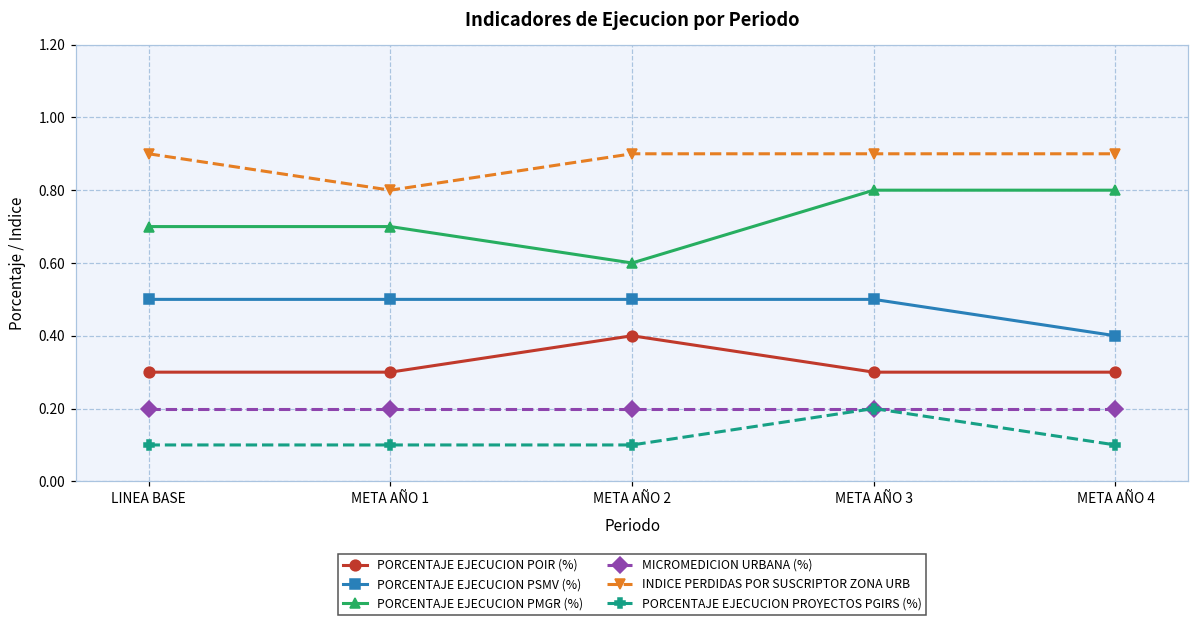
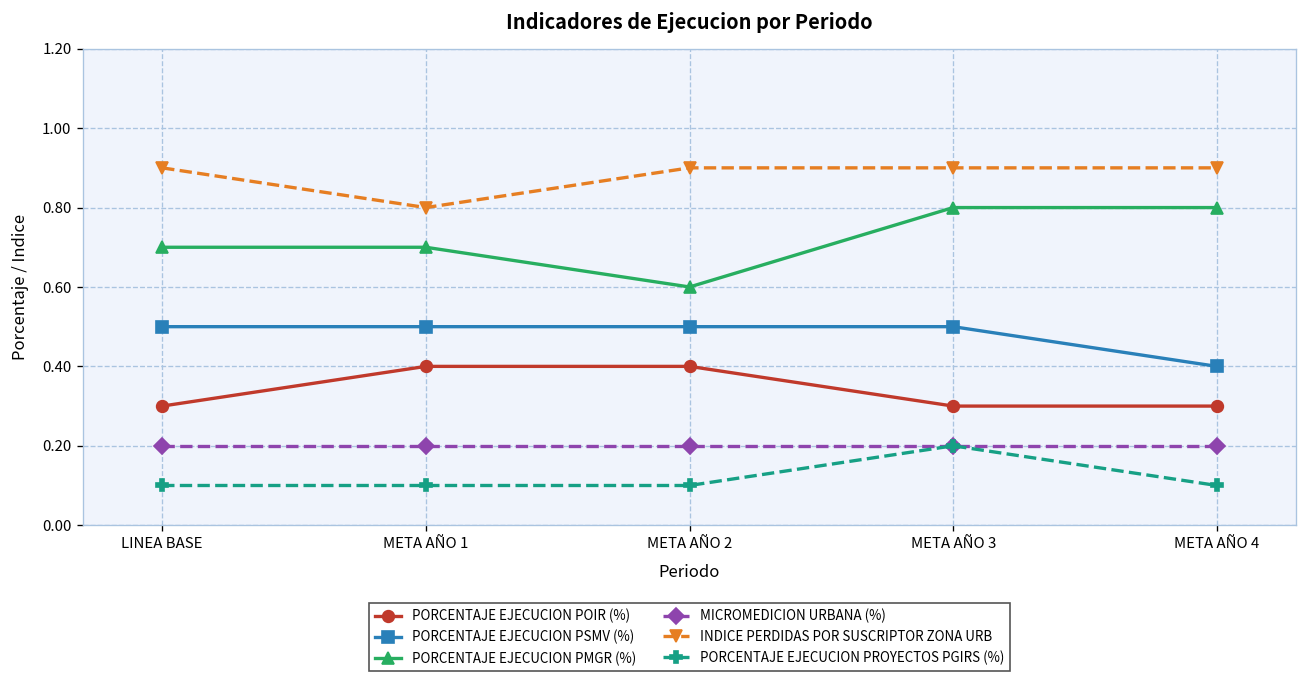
  {
    "PORCENTAJE EJECUCION POIR (%)": {
      "LINEA BASE": 0.3,
-     "META AÑO 1": 0.3,
+     "META AÑO 1": 0.4,
      "META AÑO 2": 0.4,
      "META AÑO 3": 0.3,
      "META AÑO 4": 0.3
    },
    "PORCENTAJE EJECUCION PSMV (%)": {
      "LINEA BASE": 0.5,
      "META AÑO 1": 0.5,
      "META AÑO 2": 0.5,
      "META AÑO 3": 0.5,
      "META AÑO 4": 0.4
    },
    "MICROMEDICION URBANA (%)": {
      "LINEA BASE": 0.2,
      "META AÑO 1": 0.2,
      "META AÑO 2": 0.2,
      "META AÑO 4": 0.2
    },
    "INDICE PERDIDAS POR SUSCRIPTOR ZONA URB": {
      "LINEA BASE": 0.9,
      "META AÑO 1": 0.8,
      "META AÑO 2": 0.9,
      "META AÑO 3": 0.9,
      "META AÑO 4": 0.9
    }
  }
